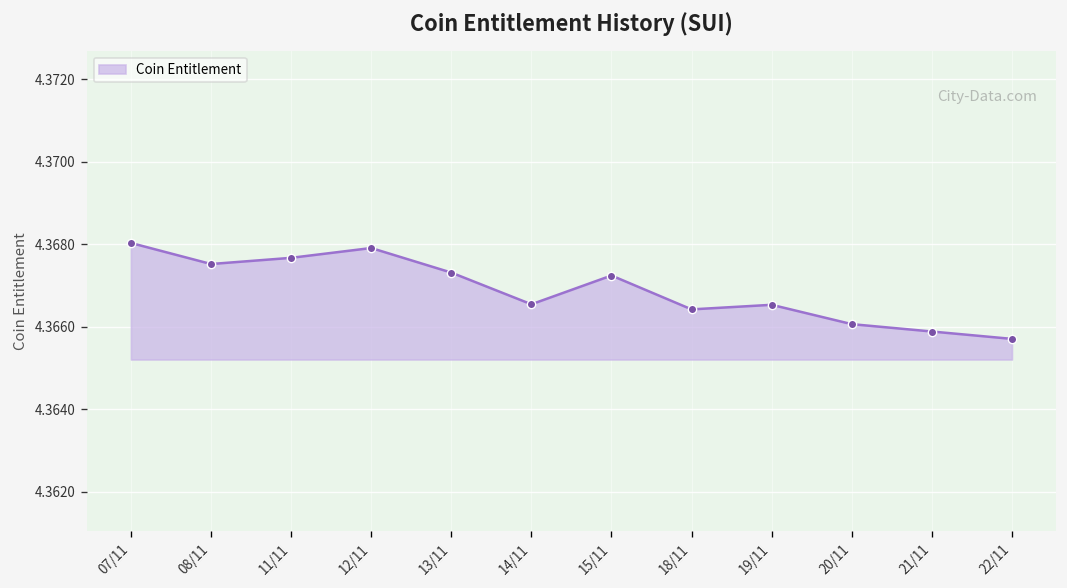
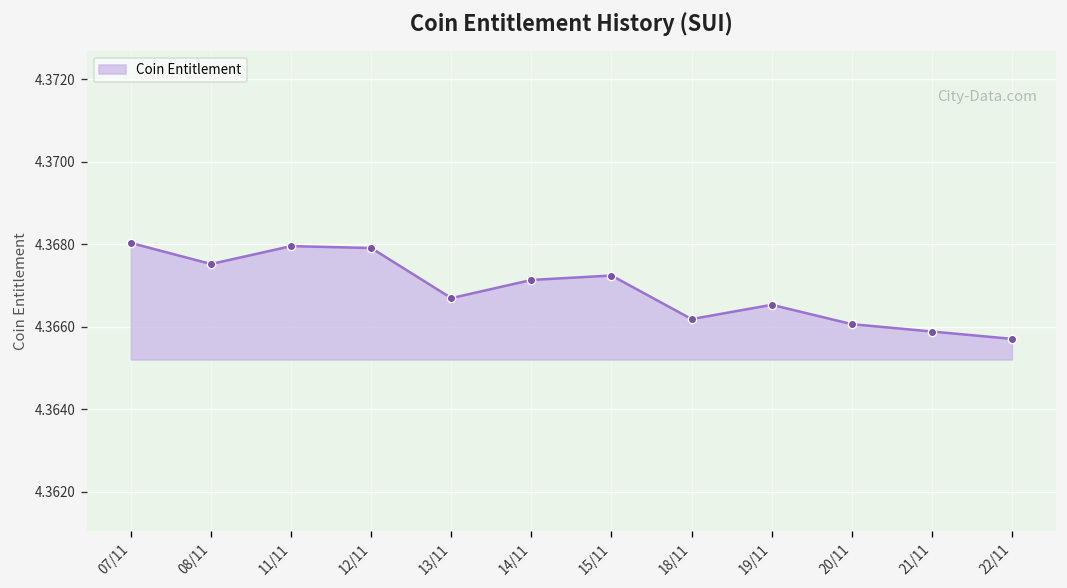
  {
    "07/11": 4.3680,
    "08/11": 4.3675,
-   "11/11": 4.3677,
+   "11/11": 4.3680,
    "12/11": 4.3679,
-   "13/11": 4.3673,
-   "14/11": 4.3665,
+   "13/11": 4.3667,
+   "14/11": 4.3671,
    "15/11": 4.3672,
-   "18/11": 4.3664,
+   "18/11": 4.3662,
    "19/11": 4.3665,
    "20/11": 4.3661,
    "21/11": 4.3659,
    "22/11": 4.3657
  }
